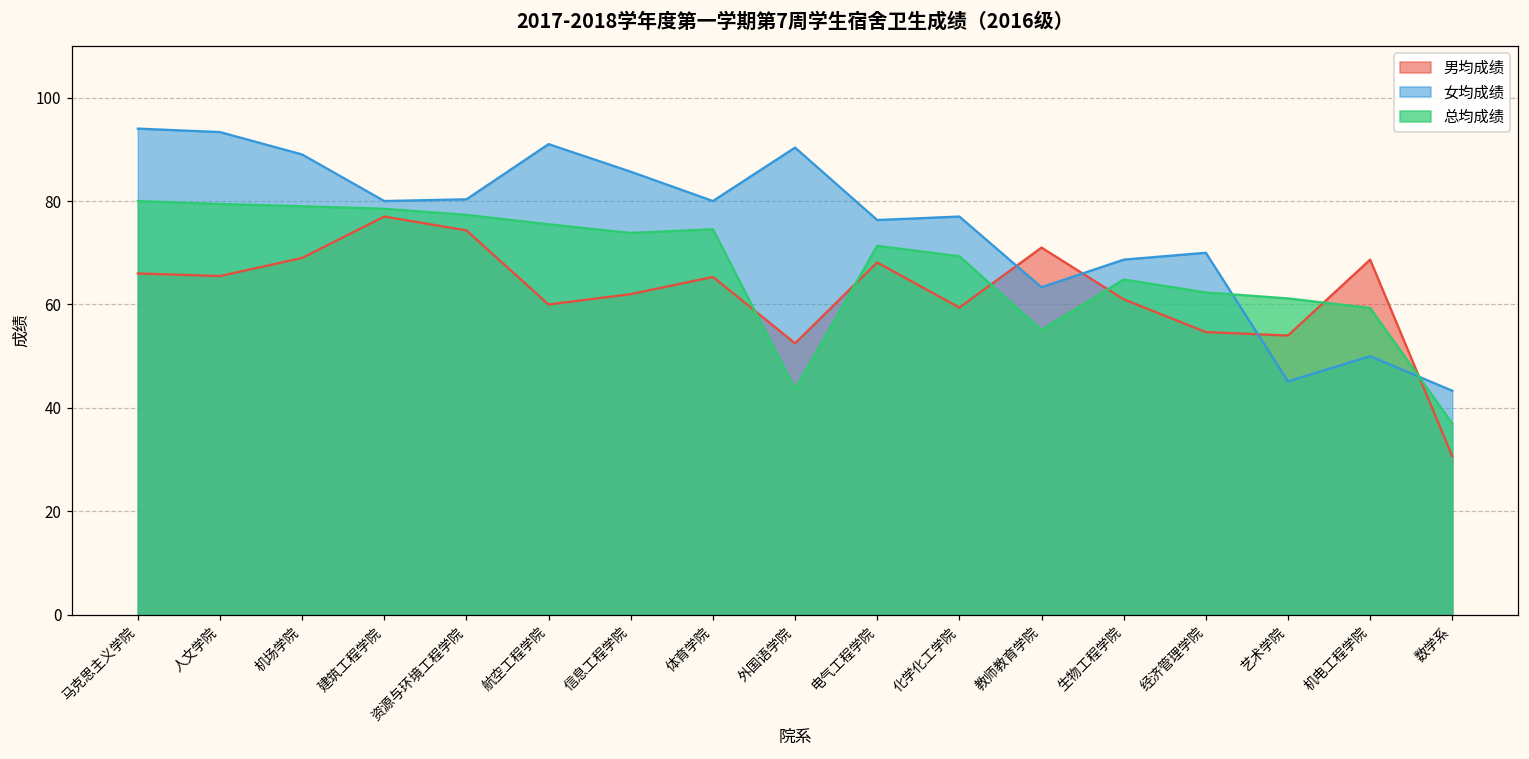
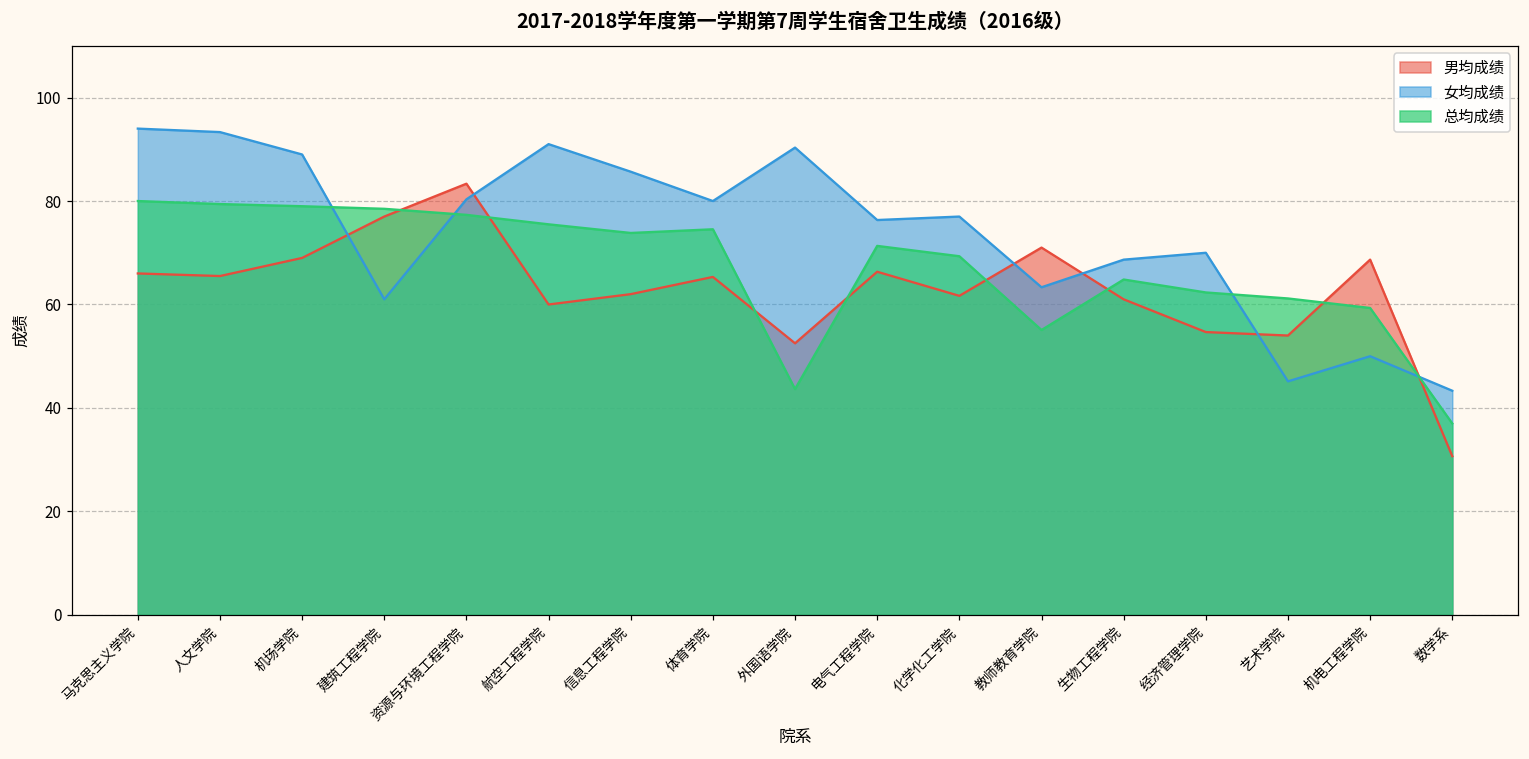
  {
    "男均成绩": {
      "马克思主义学院": 66,
      "人文学院": 66,
      "机场学院": 69,
      "建筑工程学院": 77,
-     "资源与环境工程学院": 74,
+     "资源与环境工程学院": 83,
      "航空工程学院": 60,
      "信息工程学院": 62,
      "体育学院": 65,
      "外国语学院": 53,
-     "电气工程学院": 68,
-     "化学化工学院": 59,
+     "电气工程学院": 66,
+     "化学化工学院": 62,
      "教师教育学院": 71,
      "生物工程学院": 61,
      "经济管理学院": 55,
      "艺术学院": 54,
      "机电工程学院": 69,
      "数学系": 31
    },
    "女均成绩": {
      "马克思主义学院": 94,
      "人文学院": 93,
      "机场学院": 89,
-     "建筑工程学院": 80,
+     "建筑工程学院": 61,
      "资源与环境工程学院": 80,
      "航空工程学院": 91,
      "信息工程学院": 86,
      "体育学院": 80,
      "外国语学院": 90,
      "电气工程学院": 76,
      "化学化工学院": 77,
      "教师教育学院": 63,
      "生物工程学院": 69,
      "经济管理学院": 70,
      "艺术学院": 45,
      "机电工程学院": 50,
      "数学系": 43
    },
    "总均成绩": {
      "马克思主义学院": 80,
      "人文学院": 79,
      "机场学院": 79,
      "建筑工程学院": 79,
      "资源与环境工程学院": 77,
      "航空工程学院": 76,
      "信息工程学院": 74,
      "体育学院": 75,
      "外国语学院": 44,
      "电气工程学院": 71,
      "化学化工学院": 69,
      "教师教育学院": 55,
      "生物工程学院": 65,
      "经济管理学院": 62,
      "艺术学院": 61,
      "机电工程学院": 59,
      "数学系": 37
    }
  }
